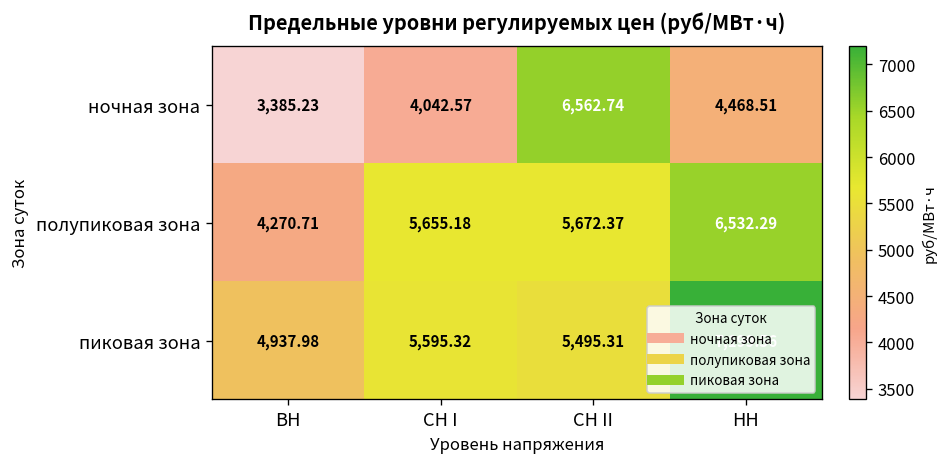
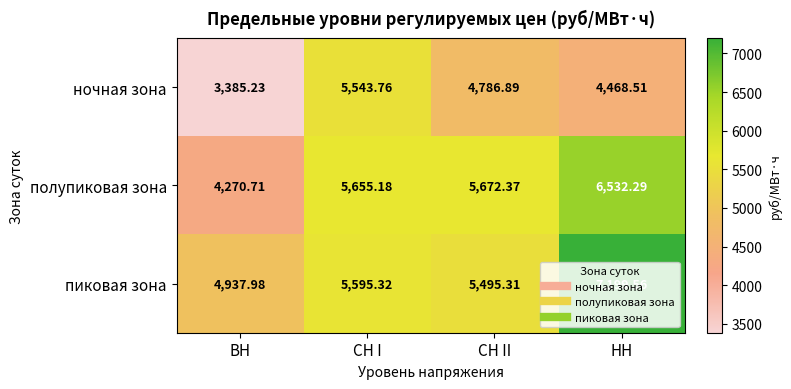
  {
    "ночная зона": {
      "ВН": "3,385.23",
-     "СН I": "4,042.57",
-     "СН II": "6,562.74",
+     "СН I": "5,543.76",
+     "СН II": "4,786.89",
      "НН": "4,468.51"
    },
    "полупиковая зона": {
      "ВН": "4,270.71",
      "СН I": "5,655.18",
      "СН II": "5,672.37",
      "НН": "6,532.29"
    },
    "пиковая зона": {
      "ВН": "4,937.98",
      "СН I": "5,595.32",
      "СН II": "5,495.31"
    }
  }
